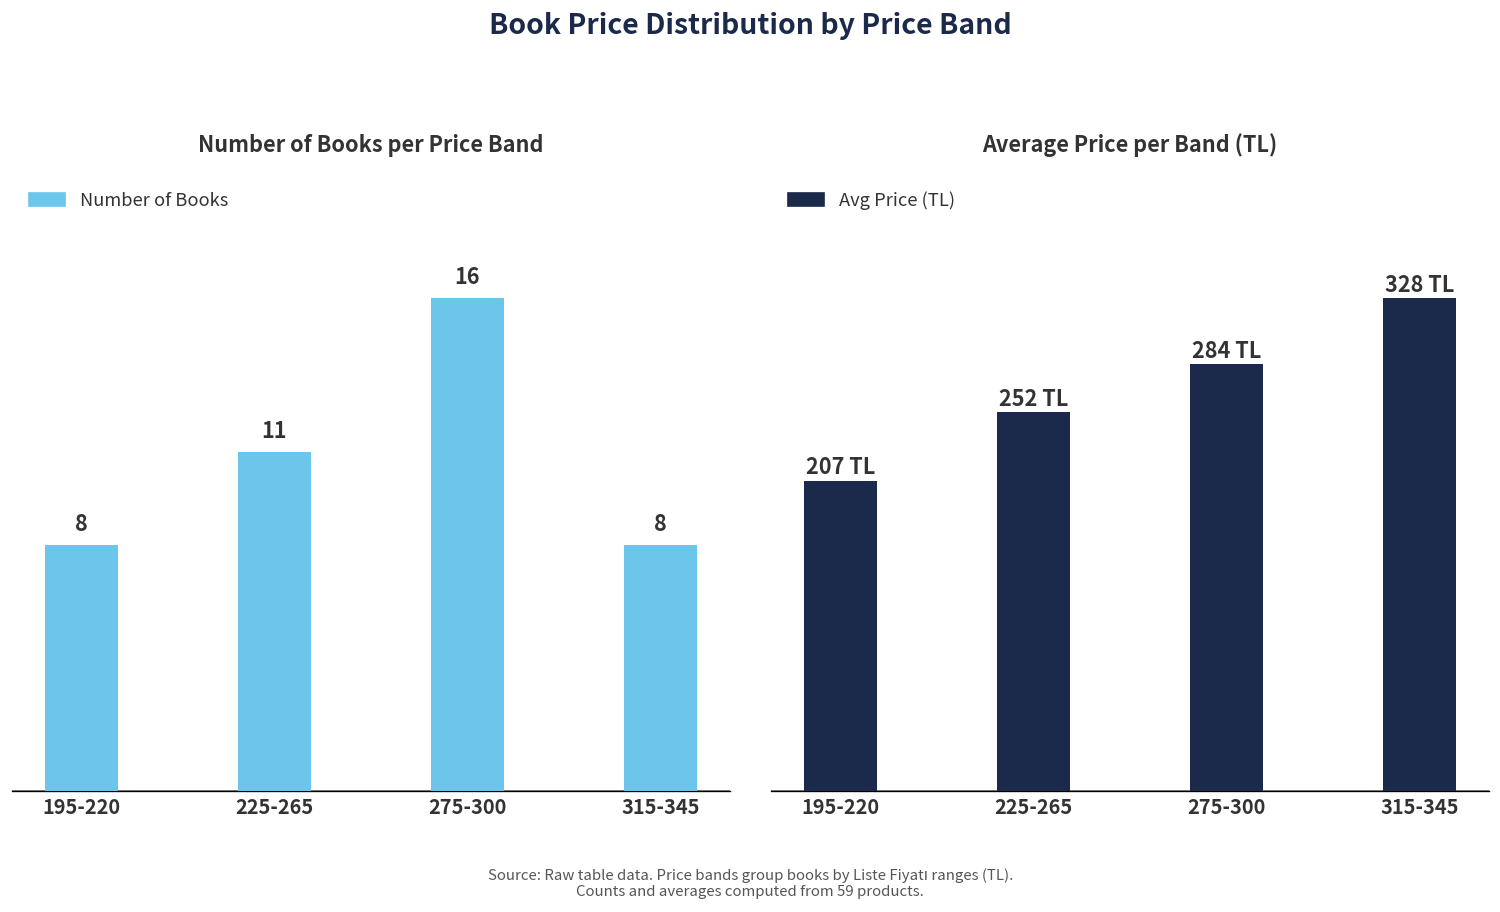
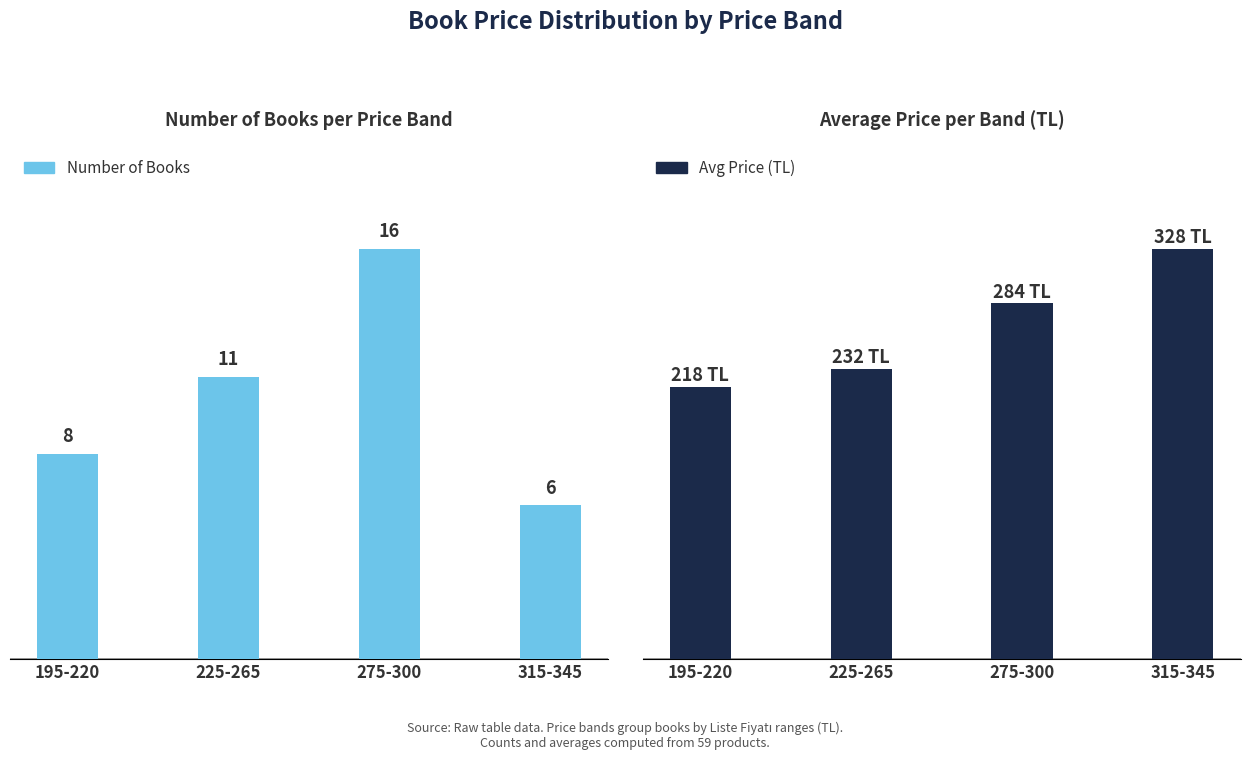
  {
    "Number of Books per Price Band": {
      "195-220": 8,
      "225-265": 11,
      "275-300": 16,
-     "315-345": 8
+     "315-345": 6
    },
    "Average Price per Band (TL)": {
-     "195-220": 207,
-     "225-265": 252,
+     "195-220": 218,
+     "225-265": 232,
      "275-300": 284,
      "315-345": 328
    }
  }
